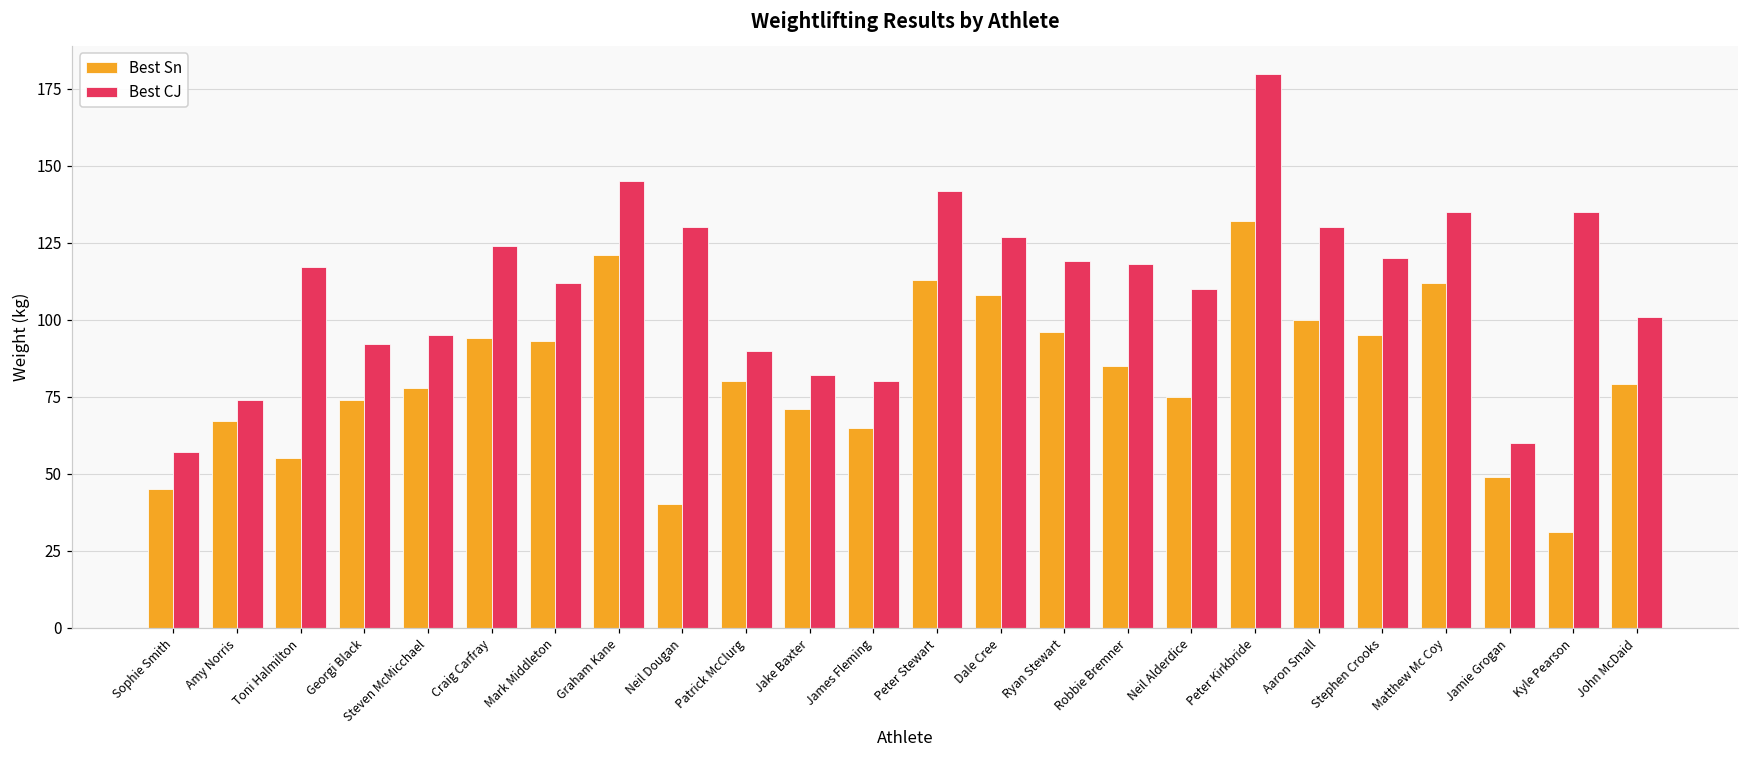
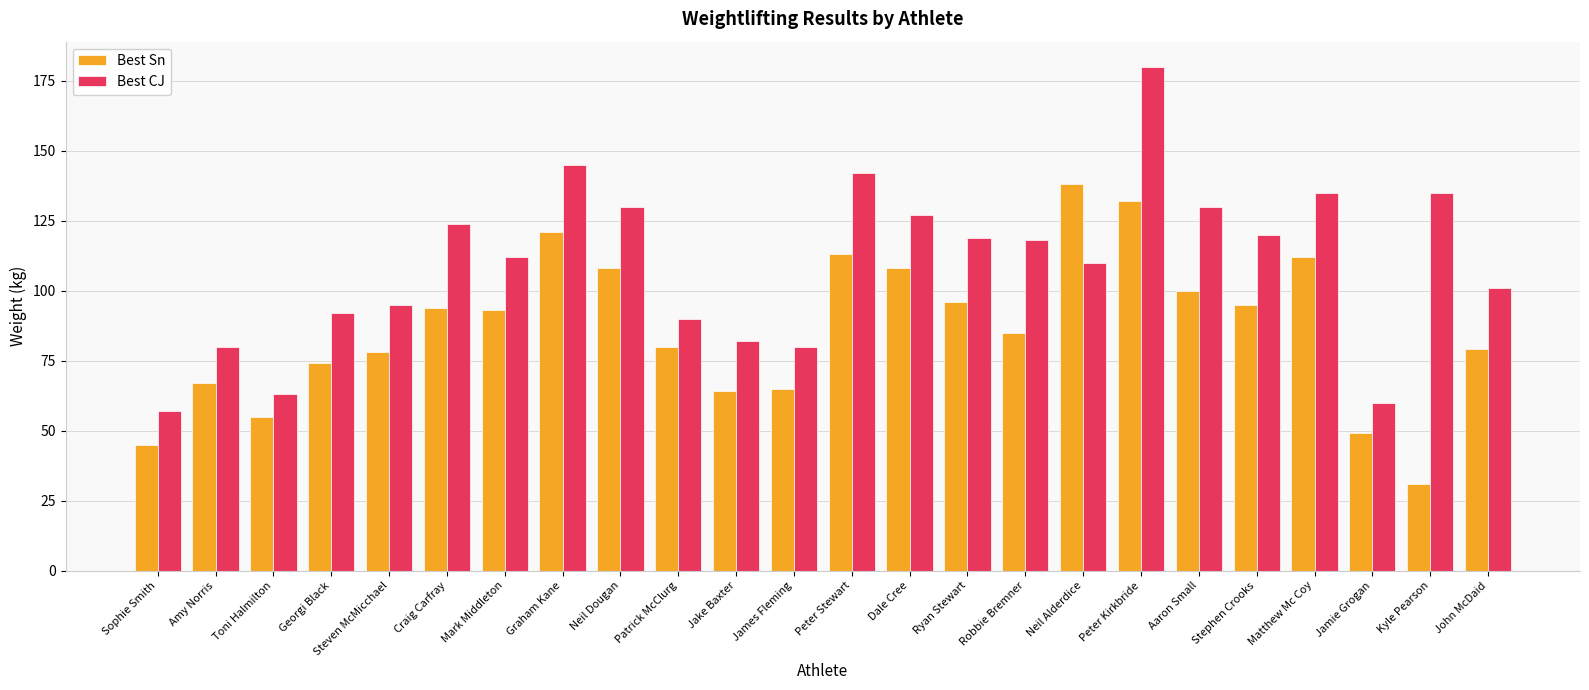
  {
    "Best Sn": {
      "Sophie Smith": 45,
      "Amy Norris": 67,
      "Toni Halmilton": 55,
      "Georgi Black": 74,
      "Steven McMicchael": 78,
      "Craig Carfray": 94,
      "Mark Middleton": 93,
      "Graham Kane": 121,
-     "Neil Dougan": 40,
+     "Neil Dougan": 108,
      "Patrick McClurg": 80,
-     "Jake Baxter": 71,
+     "Jake Baxter": 64,
      "James Fleming": 65,
      "Peter Stewart": 113,
      "Dale Cree": 108,
      "Ryan Stewart": 96,
      "Robbie Bremner": 85,
-     "Neil Alderdice": 75,
+     "Neil Alderdice": 138,
      "Peter Kirkbride": 132,
      "Aaron Small": 100,
      "Stephen Crooks": 95,
      "Matthew Mc Coy": 112,
      "Jamie Grogan": 49,
      "Kyle Pearson": 31,
      "John McDaid": 79
    },
    "Best CJ": {
      "Sophie Smith": 57,
-     "Amy Norris": 74,
-     "Toni Halmilton": 117,
+     "Amy Norris": 80,
+     "Toni Halmilton": 63,
      "Georgi Black": 92,
      "Steven McMicchael": 95,
      "Craig Carfray": 124,
      "Mark Middleton": 112,
      "Graham Kane": 145,
      "Neil Dougan": 130,
      "Patrick McClurg": 90,
      "Jake Baxter": 82,
      "James Fleming": 80,
      "Peter Stewart": 142,
      "Dale Cree": 127,
      "Ryan Stewart": 119,
      "Robbie Bremner": 118,
      "Neil Alderdice": 110,
      "Peter Kirkbride": 180,
      "Aaron Small": 130,
      "Stephen Crooks": 120,
      "Matthew Mc Coy": 135,
      "Jamie Grogan": 60,
      "Kyle Pearson": 135,
      "John McDaid": 101
    }
  }
